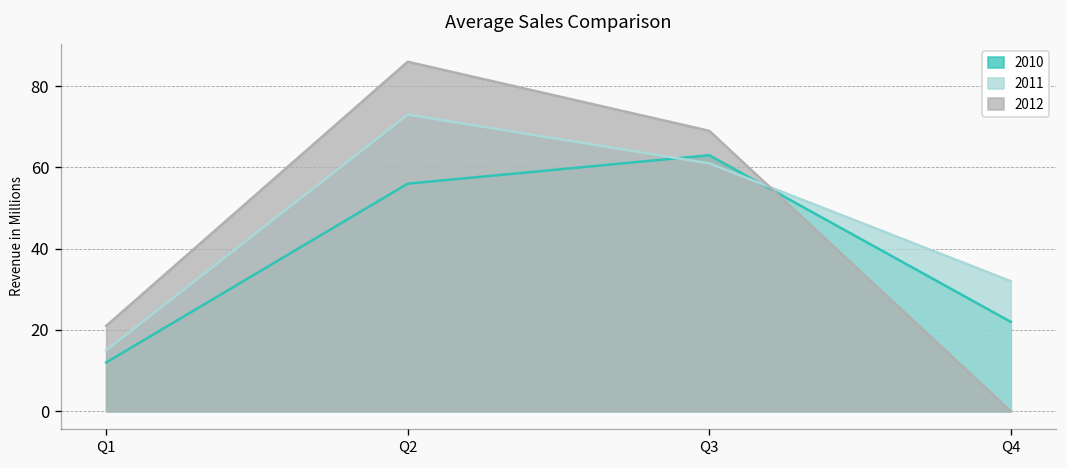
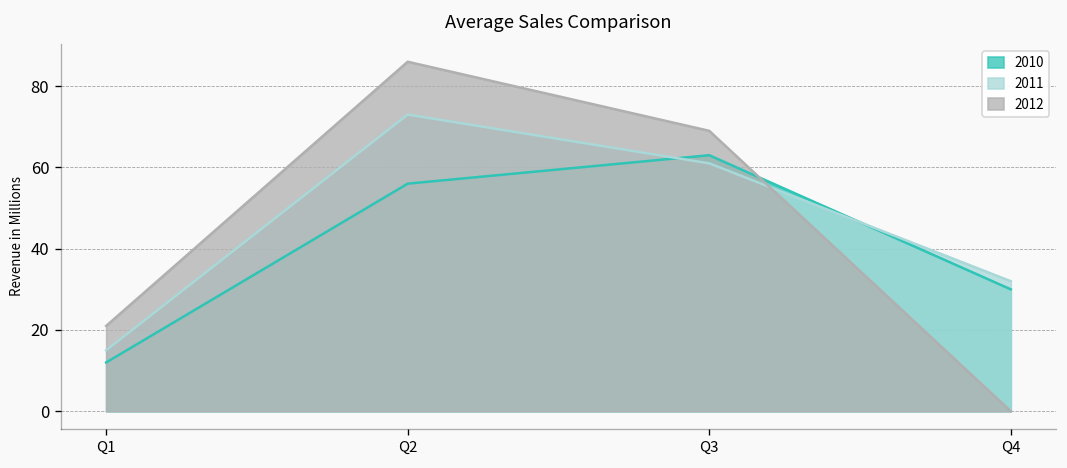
  {
    "2010": {
      "Q1": 12,
      "Q2": 56,
      "Q3": 63,
-     "Q4": 22
+     "Q4": 30
    }
  }
